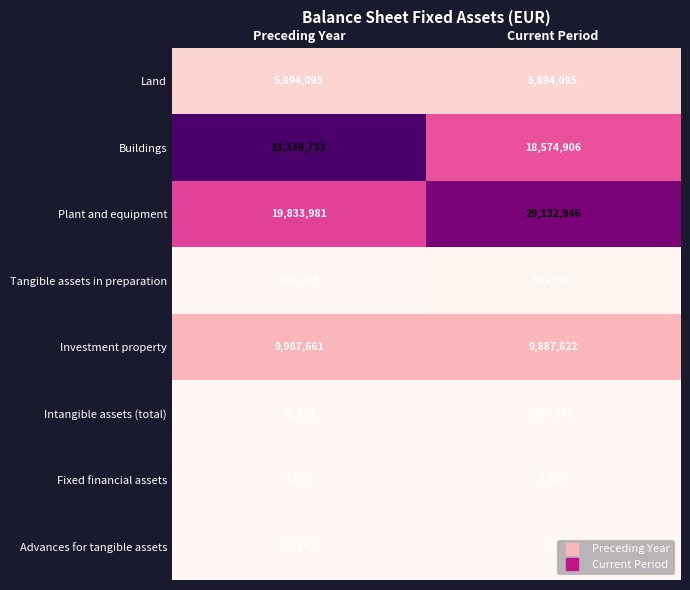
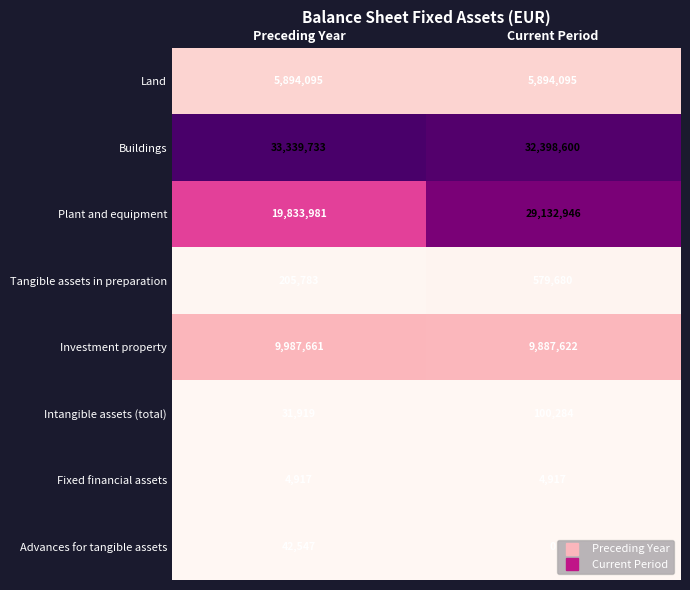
  {
    "Buildings": {
      "Preceding Year": "33,339,733",
-     "Current Period": "18,574,906"
+     "Current Period": "32,398,600"
    },
    "Plant and equipment": {
      "Preceding Year": "19,833,981",
      "Current Period": "29,132,946"
    },
    "Investment property": {
      "Preceding Year": "9,987,661",
      "Current Period": "9,887,622"
    }
  }
